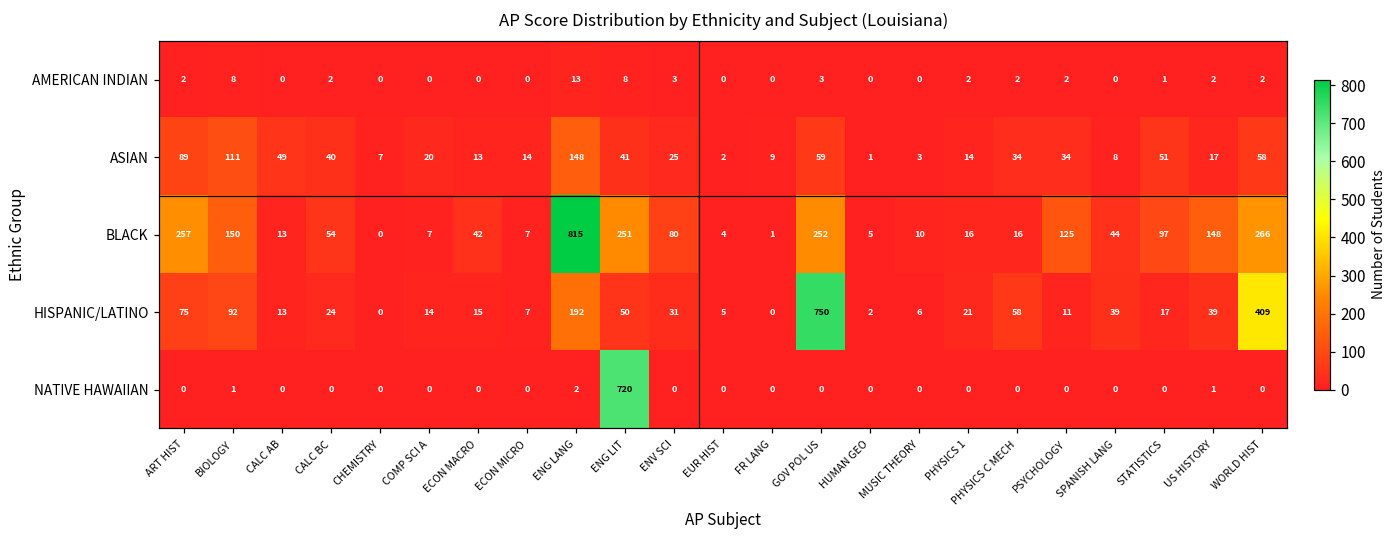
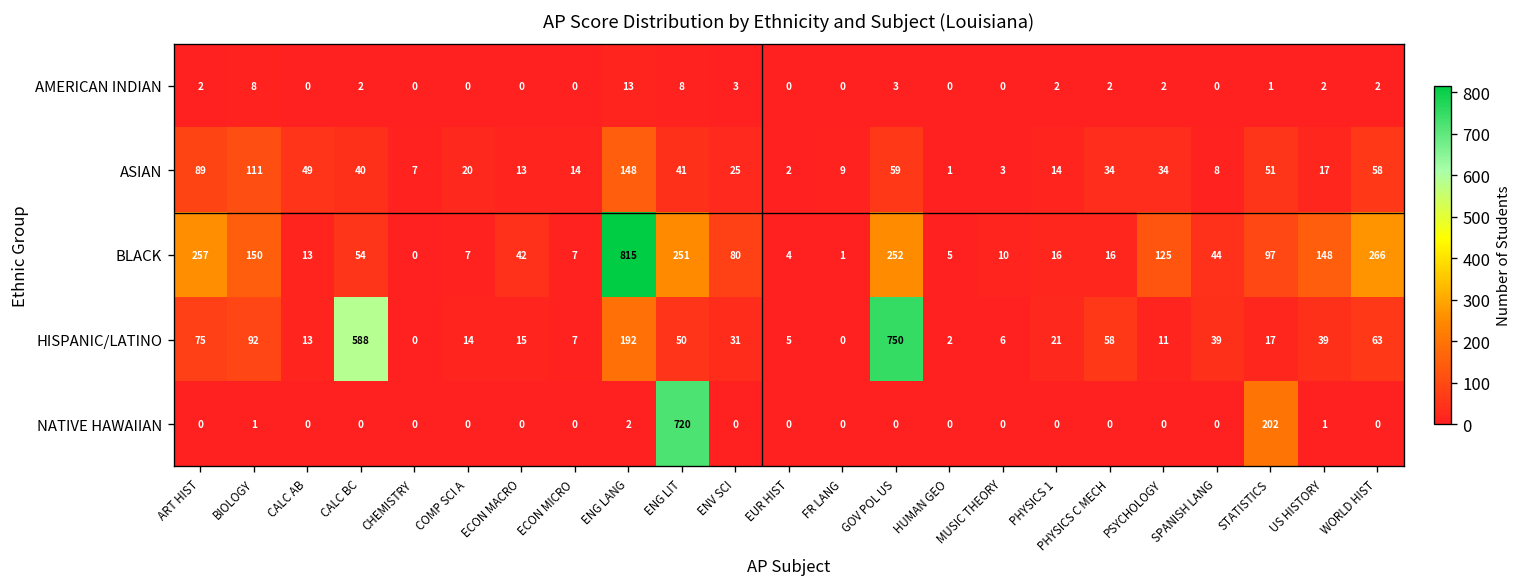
  {
    "AMERICAN INDIAN": {
      "ART HIST": 2,
      "BIOLOGY": 8,
      "CALC AB": 0,
      "CALC BC": 2,
      "CHEMISTRY": 0,
      "COMP SCI A": 0,
      "ECON MACRO": 0,
      "ECON MICRO": 0,
      "ENG LANG": 13,
      "ENG LIT": 8,
      "ENV SCI": 3,
      "EUR HIST": 0,
      "FR LANG": 0,
      "GOV POL US": 3,
      "HUMAN GEO": 0,
      "MUSIC THEORY": 0,
      "PHYSICS 1": 2,
      "PHYSICS C MECH": 2,
      "PSYCHOLOGY": 2,
      "SPANISH LANG": 0,
      "STATISTICS": 1,
      "US HISTORY": 2,
      "WORLD HIST": 2
    },
    "ASIAN": {
      "ART HIST": 89,
      "BIOLOGY": 111,
      "CALC AB": 49,
      "CALC BC": 40,
      "CHEMISTRY": 7,
      "COMP SCI A": 20,
      "ECON MACRO": 13,
      "ECON MICRO": 14,
      "ENG LANG": 148,
      "ENG LIT": 41,
      "ENV SCI": 25,
      "EUR HIST": 2,
      "FR LANG": 9,
      "GOV POL US": 59,
      "HUMAN GEO": 1,
      "MUSIC THEORY": 3,
      "PHYSICS 1": 14,
      "PHYSICS C MECH": 34,
      "PSYCHOLOGY": 34,
      "SPANISH LANG": 8,
      "STATISTICS": 51,
      "US HISTORY": 17,
      "WORLD HIST": 58
    },
    "BLACK": {
      "ART HIST": 257,
      "BIOLOGY": 150,
      "CALC AB": 13,
      "CALC BC": 54,
      "CHEMISTRY": 0,
      "COMP SCI A": 7,
      "ECON MACRO": 42,
      "ECON MICRO": 7,
      "ENG LANG": 815,
      "ENG LIT": 251,
      "ENV SCI": 80,
      "EUR HIST": 4,
      "FR LANG": 1,
      "GOV POL US": 252,
      "HUMAN GEO": 5,
      "MUSIC THEORY": 10,
      "PHYSICS 1": 16,
      "PHYSICS C MECH": 16,
      "PSYCHOLOGY": 125,
      "SPANISH LANG": 44,
      "STATISTICS": 97,
      "US HISTORY": 148,
      "WORLD HIST": 266
    },
    "HISPANIC/LATINO": {
      "ART HIST": 75,
      "BIOLOGY": 92,
      "CALC AB": 13,
-     "CALC BC": 24,
+     "CALC BC": 588,
      "CHEMISTRY": 0,
      "COMP SCI A": 14,
      "ECON MACRO": 15,
      "ECON MICRO": 7,
      "ENG LANG": 192,
      "ENG LIT": 50,
      "ENV SCI": 31,
      "EUR HIST": 5,
      "FR LANG": 0,
      "GOV POL US": 750,
      "HUMAN GEO": 2,
      "MUSIC THEORY": 6,
      "PHYSICS 1": 21,
      "PHYSICS C MECH": 58,
      "PSYCHOLOGY": 11,
      "SPANISH LANG": 39,
      "STATISTICS": 17,
      "US HISTORY": 39,
-     "WORLD HIST": 409
+     "WORLD HIST": 63
    },
    "NATIVE HAWAIIAN": {
      "ART HIST": 0,
      "BIOLOGY": 1,
      "CALC AB": 0,
      "CALC BC": 0,
      "CHEMISTRY": 0,
      "COMP SCI A": 0,
      "ECON MACRO": 0,
      "ECON MICRO": 0,
      "ENG LANG": 2,
      "ENG LIT": 720,
      "ENV SCI": 0,
      "EUR HIST": 0,
      "FR LANG": 0,
      "GOV POL US": 0,
      "HUMAN GEO": 0,
      "MUSIC THEORY": 0,
      "PHYSICS 1": 0,
      "PHYSICS C MECH": 0,
      "PSYCHOLOGY": 0,
      "SPANISH LANG": 0,
-     "STATISTICS": 0,
+     "STATISTICS": 202,
      "US HISTORY": 1,
      "WORLD HIST": 0
    }
  }
